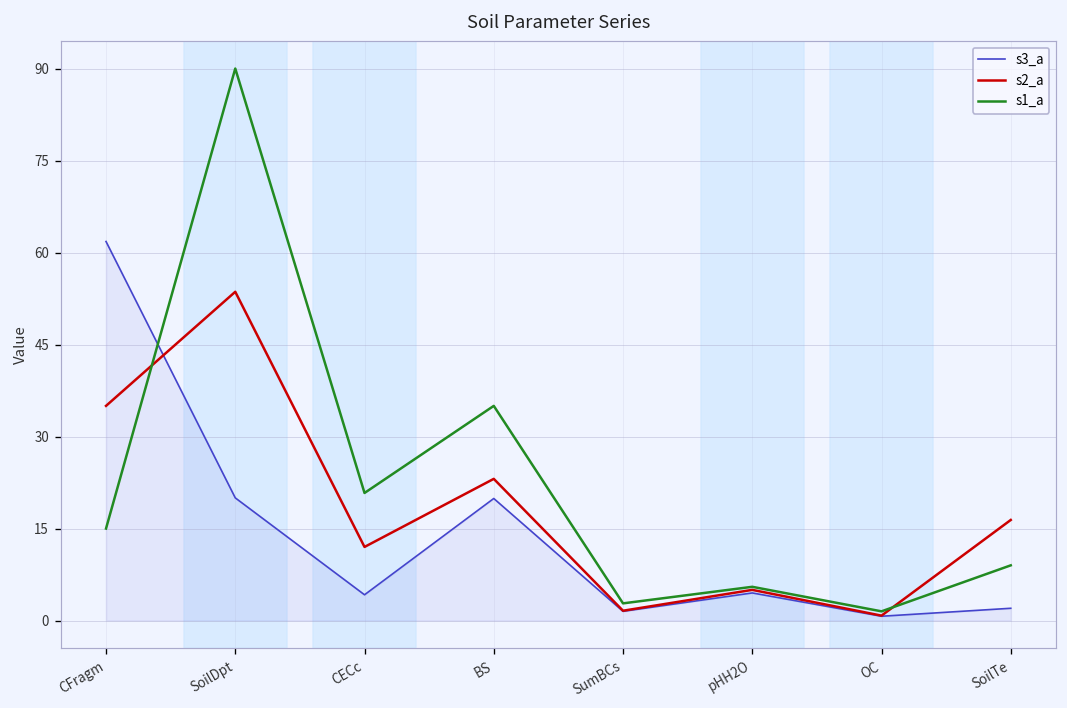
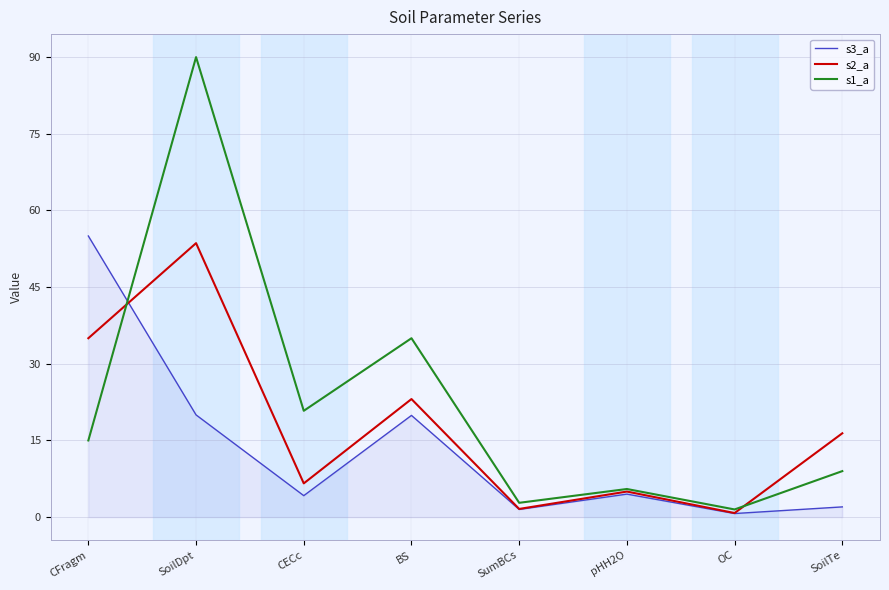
  {
    "s3_a": {
-     "CFragm": 62,
+     "CFragm": 55,
      "SoilDpt": 20,
      "CECc": 4,
      "BS": 20,
      "SoilTe": 2
    },
    "s2_a": {
      "CFragm": 35,
      "SoilDpt": 54,
-     "CECc": 12,
+     "CECc": 7,
      "BS": 23,
      "SoilTe": 16
    },
    "s1_a": {
      "CFragm": 15,
      "SoilDpt": 90,
      "CECc": 21,
      "BS": 35,
      "SumBCs": 3,
      "pHH2O": 6,
      "OC": 2,
      "SoilTe": 9
    }
  }
